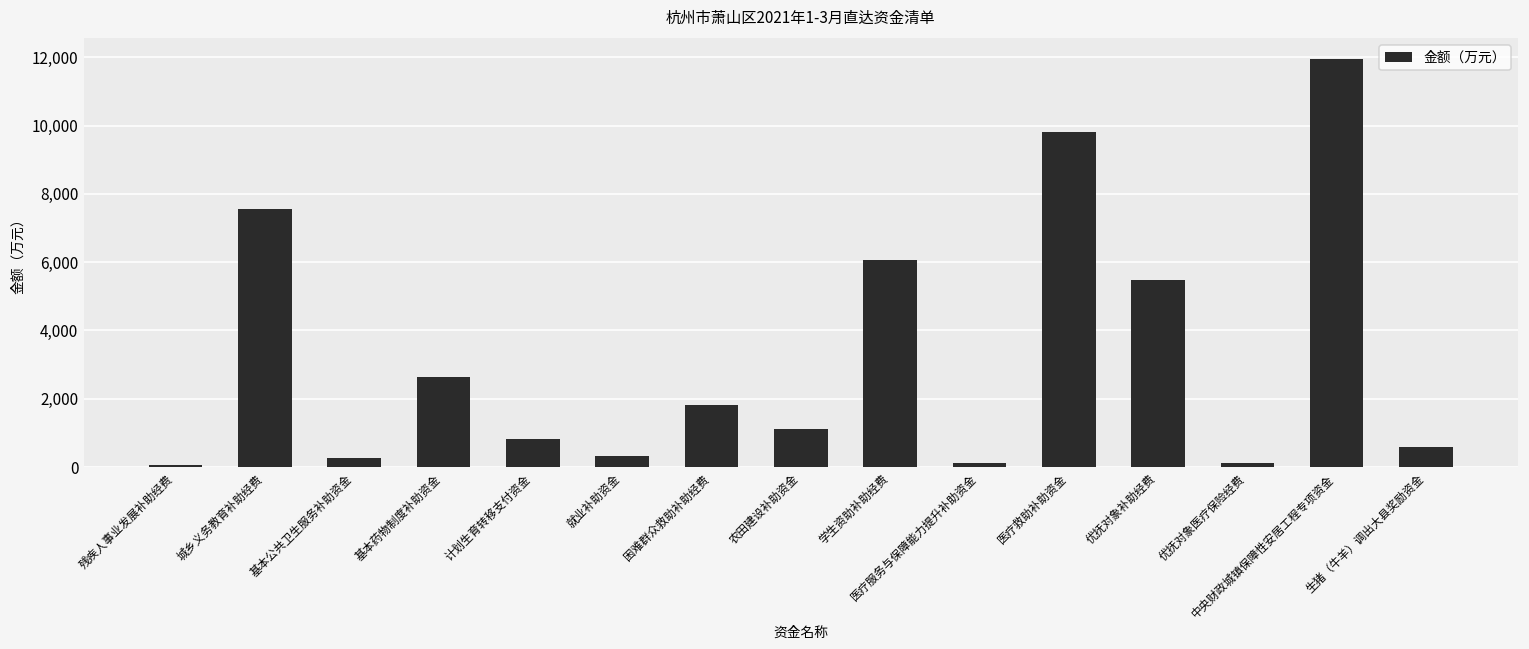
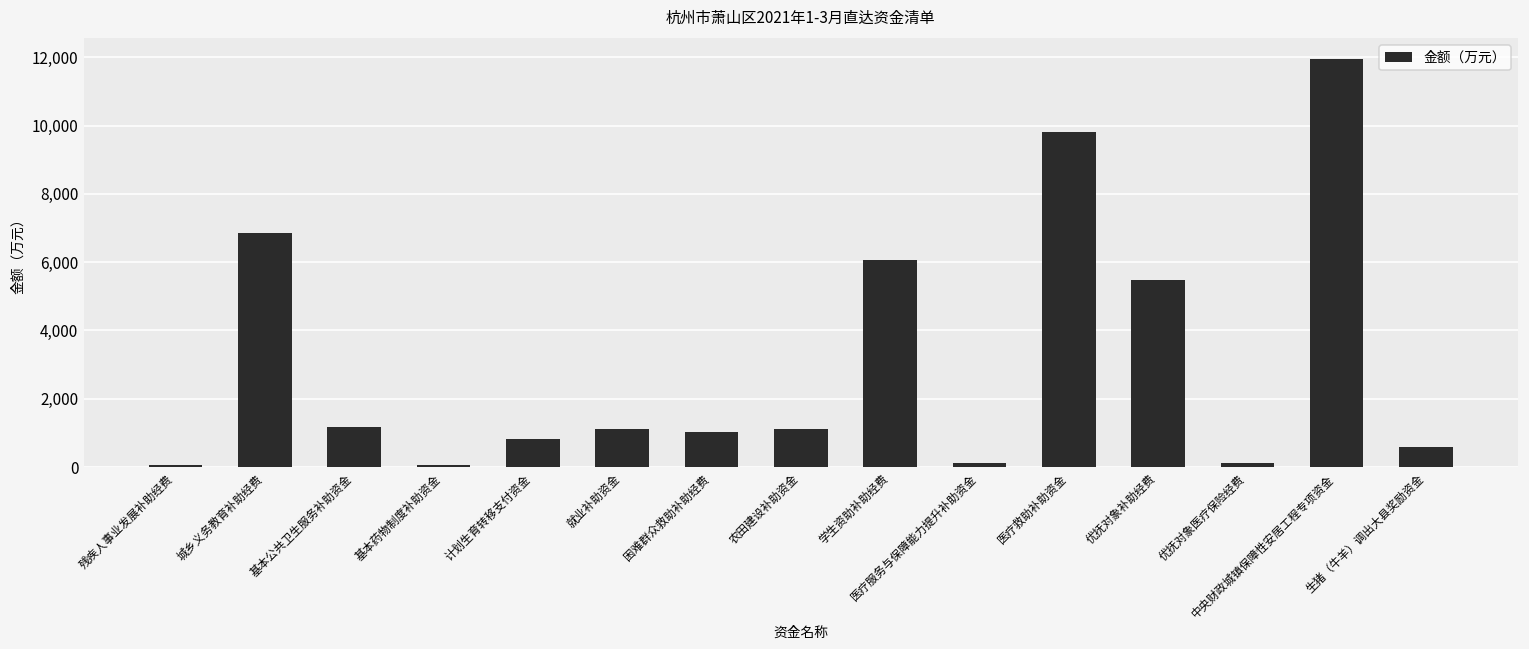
  {
-   "城乡义务教育补助经费": "7,500",
-   "基本公共卫生服务补助资金": "300",
-   "基本药物制度补助资金": "2,600",
+   "城乡义务教育补助经费": "6,900",
+   "基本公共卫生服务补助资金": "1,200",
+   "基本药物制度补助资金": "0",
    "计划生育转移支付资金": "800",
-   "就业补助资金": "300",
-   "困难群众救助补助经费": "1,800",
+   "就业补助资金": "1,100",
+   "困难群众救助补助经费": "1,000",
    "农田建设补助资金": "1,100",
    "学生资助补助经费": "6,100",
    "医疗服务与保障能力提升补助资金": "100",
    "医疗救助补助资金": "9,800",
    "优抚对象补助经费": "5,500",
    "优抚对象医疗保险经费": "100",
    "中央财政城镇保障性安居工程专项资金": "12,000",
    "生猪（牛羊）调出大县奖励资金": "600"
  }
